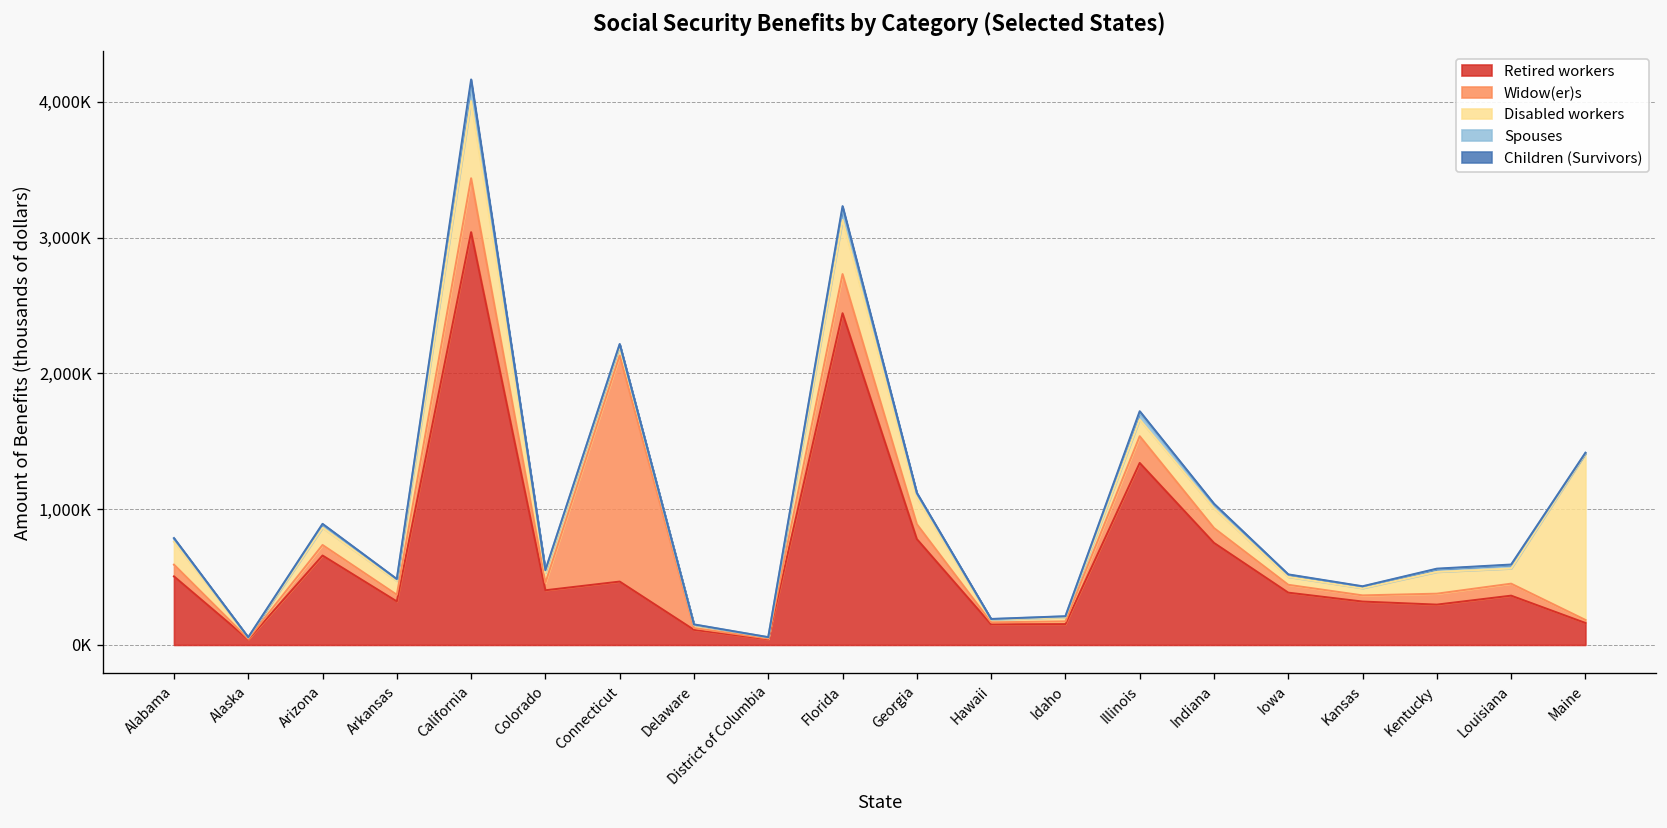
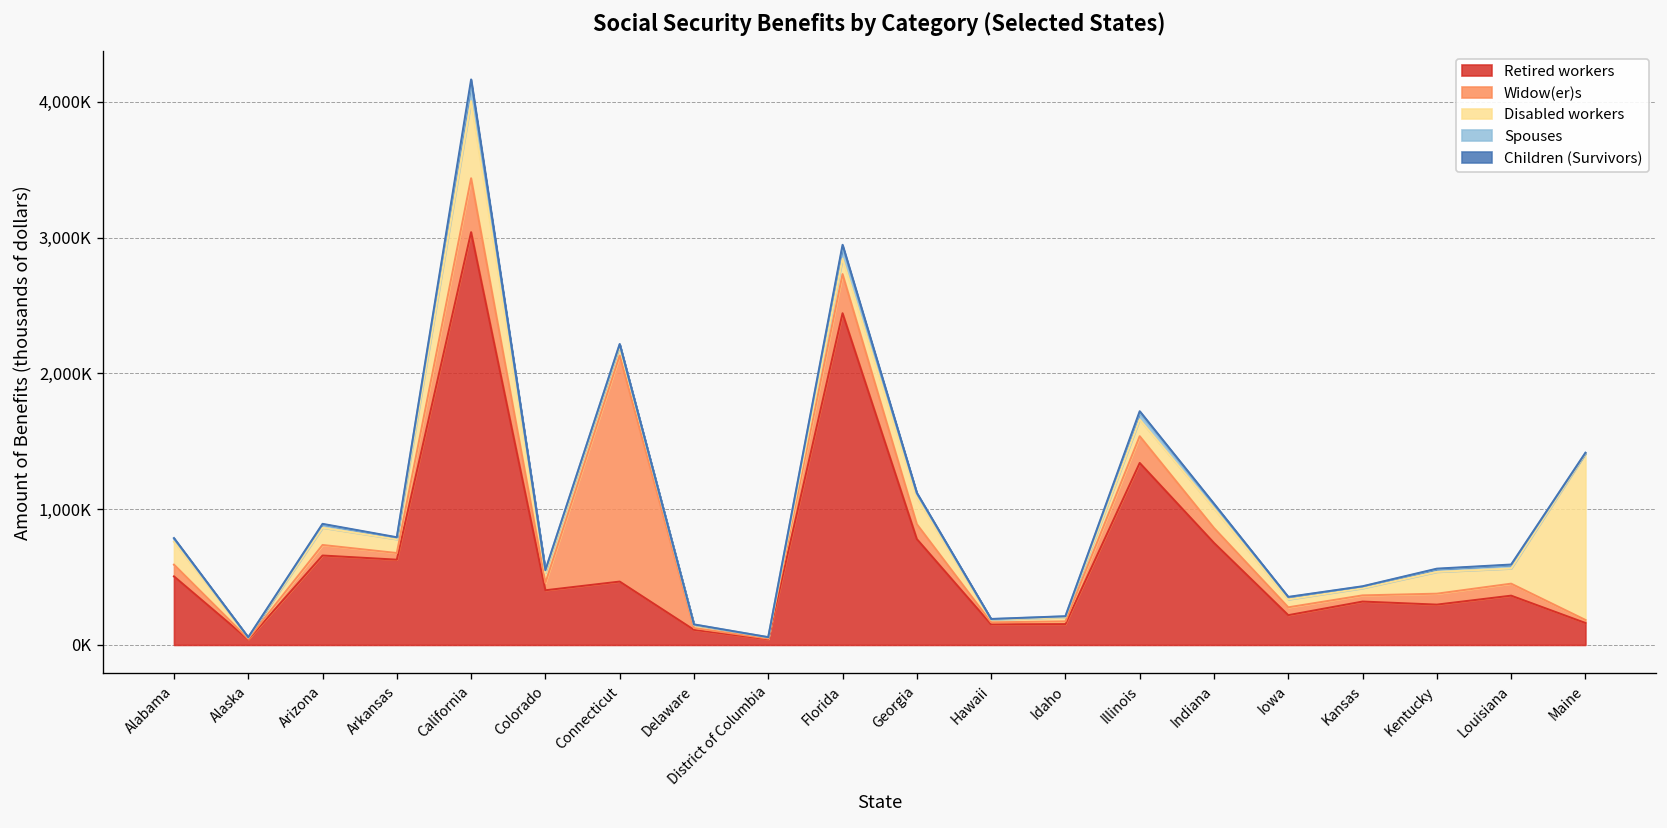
  {
    "Retired workers": {
      "Alabama": "500,000",
      "Arizona": "660,000",
-     "Arkansas": "320,000",
+     "Arkansas": "630,000",
      "California": "3,040,000",
      "Colorado": "400,000",
      "Connecticut": "470,000",
      "Florida": "2,440,000",
      "Georgia": "780,000",
      "Illinois": "1,340,000",
      "Indiana": "750,000",
-     "Iowa": "390,000",
+     "Iowa": "220,000",
      "Kansas": "320,000",
      "Kentucky": "300,000",
      "Louisiana": "360,000"
    },
    "Widow(er)s": {
      "Alabama": "90,000",
      "Arizona": "80,000",
      "Arkansas": "50,000",
      "California": "400,000",
      "Colorado": "50,000",
      "Connecticut": "1,660,000",
      "Florida": "290,000",
      "Georgia": "110,000",
      "Illinois": "200,000",
      "Indiana": "110,000",
      "Iowa": "60,000",
      "Kansas": "50,000",
      "Kentucky": "80,000",
      "Louisiana": "90,000"
    },
    "Disabled workers": {
      "Arizona": "130,000",
      "California": "570,000",
-     "Florida": "400,000",
+     "Florida": "110,000",
      "Georgia": "200,000",
      "Illinois": "120,000",
      "Indiana": "150,000",
      "Louisiana": "110,000"
    },
    "Spouses": {
      "California": "130,000"
    },
    "Children (Survivors)": {
      "California": "30,000"
    }
  }
